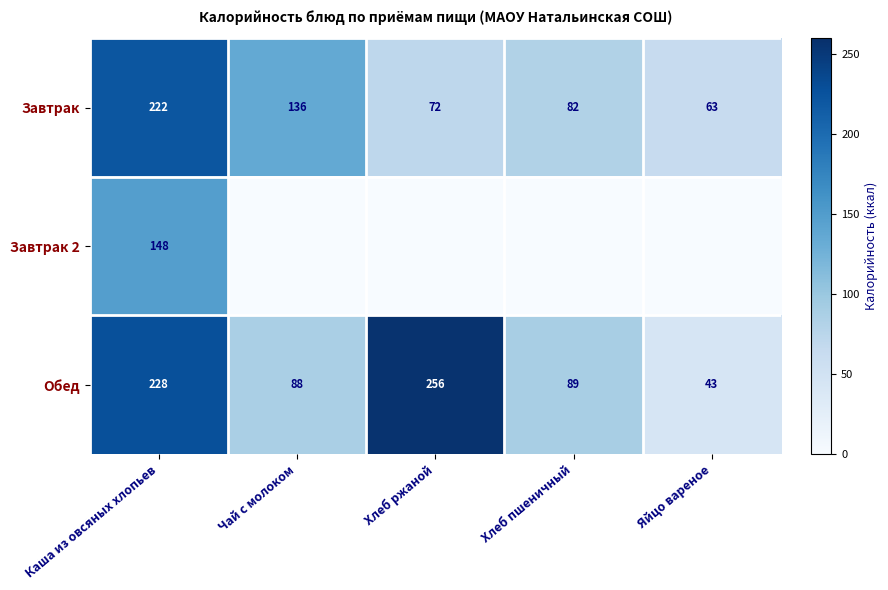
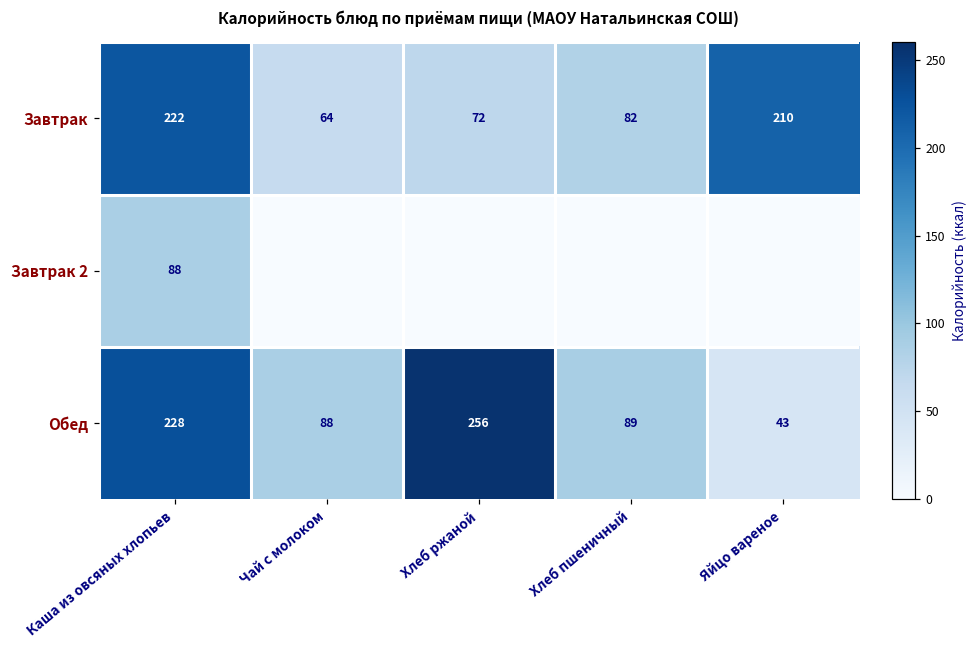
  {
    "Завтрак": {
      "Каша из овсяных хлопьев": 222,
-     "Чай с молоком": 136,
+     "Чай с молоком": 64,
      "Хлеб ржаной": 72,
      "Хлеб пшеничный": 82,
-     "Яйцо вареное": 63
+     "Яйцо вареное": 210
    },
    "Завтрак 2": {
-     "Каша из овсяных хлопьев": 148
+     "Каша из овсяных хлопьев": 88
    },
    "Обед": {
      "Каша из овсяных хлопьев": 228,
      "Чай с молоком": 88,
      "Хлеб ржаной": 256,
      "Хлеб пшеничный": 89,
      "Яйцо вареное": 43
    }
  }
